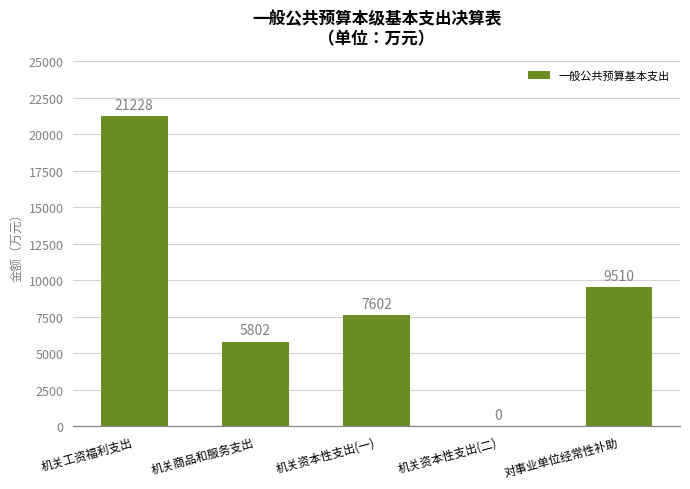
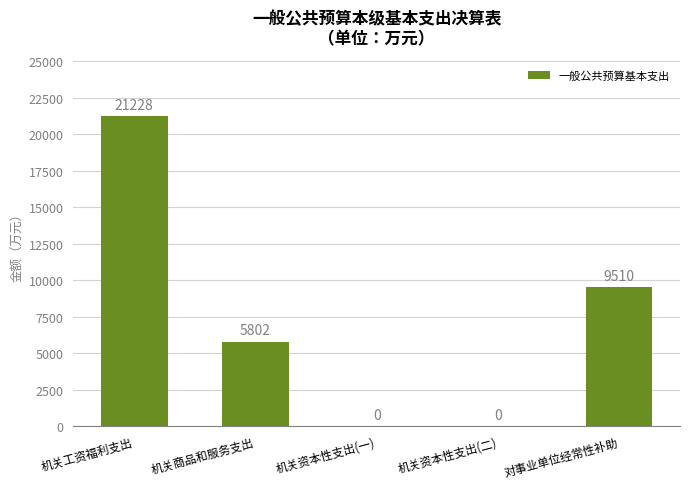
  {
    "机关工资福利支出": 21228,
    "机关商品和服务支出": 5802,
-   "机关资本性支出(一)": 7602,
+   "机关资本性支出(一)": 0,
    "机关资本性支出(二)": 0,
    "对事业单位经常性补助": 9510
  }
